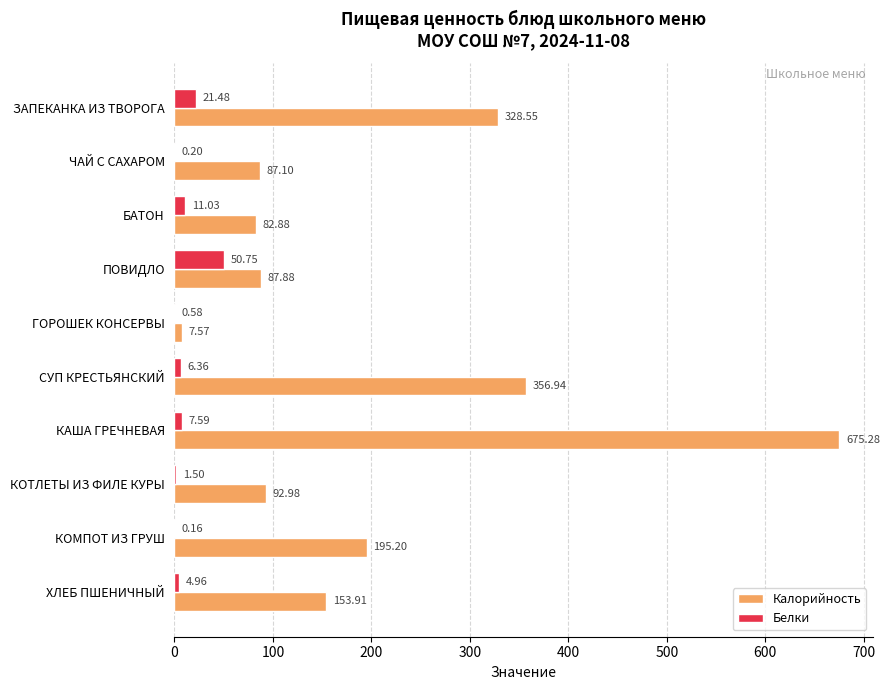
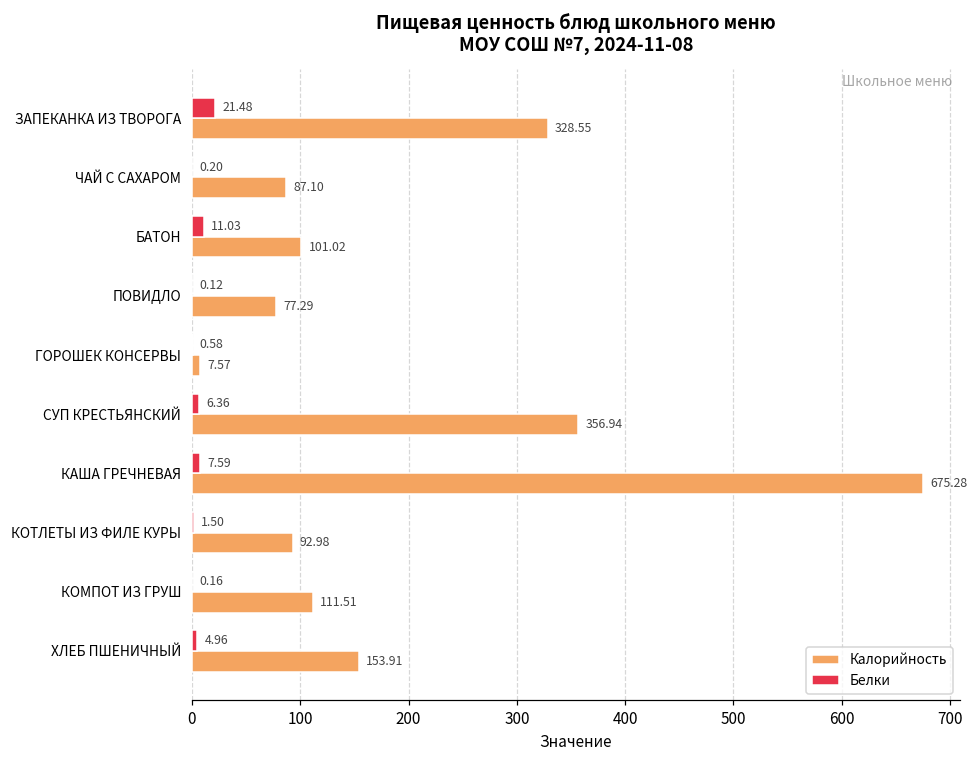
  {
    "Калорийность": {
      "ЗАПЕКАНКА ИЗ ТВОРОГА": 328.55,
      "ЧАЙ С САХАРОМ": 87.10,
-     "БАТОН": 82.88,
-     "ПОВИДЛО": 87.88,
+     "БАТОН": 101.02,
+     "ПОВИДЛО": 77.29,
      "ГОРОШЕК КОНСЕРВЫ": 7.57,
      "СУП КРЕСТЬЯНСКИЙ": 356.94,
      "КАША ГРЕЧНЕВАЯ": 675.28,
      "КОТЛЕТЫ ИЗ ФИЛЕ КУРЫ": 92.98,
-     "КОМПОТ ИЗ ГРУШ": 195.20,
+     "КОМПОТ ИЗ ГРУШ": 111.51,
      "ХЛЕБ ПШЕНИЧНЫЙ": 153.91
    },
    "Белки": {
      "ЗАПЕКАНКА ИЗ ТВОРОГА": 21.48,
      "ЧАЙ С САХАРОМ": 0.20,
      "БАТОН": 11.03,
-     "ПОВИДЛО": 50.75,
+     "ПОВИДЛО": 0.12,
      "ГОРОШЕК КОНСЕРВЫ": 0.58,
      "СУП КРЕСТЬЯНСКИЙ": 6.36,
      "КАША ГРЕЧНЕВАЯ": 7.59,
      "КОТЛЕТЫ ИЗ ФИЛЕ КУРЫ": 1.50,
      "КОМПОТ ИЗ ГРУШ": 0.16,
      "ХЛЕБ ПШЕНИЧНЫЙ": 4.96
    }
  }
